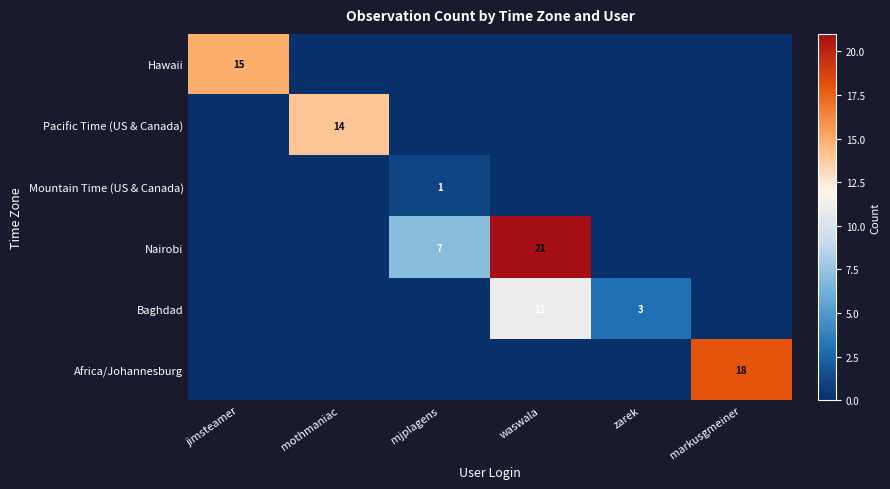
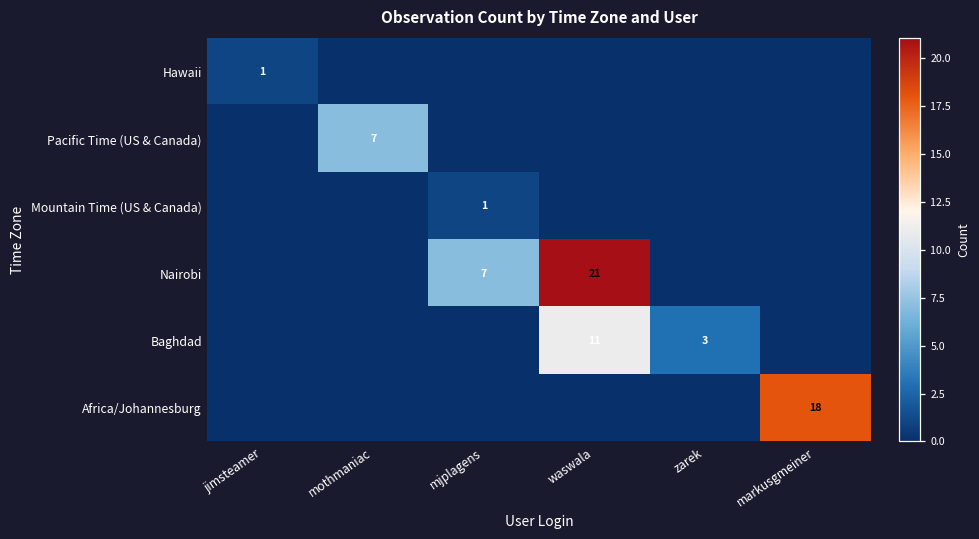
  {
    "Hawaii": {
-     "jimsteamer": 15
+     "jimsteamer": 1
    },
    "Pacific Time (US & Canada)": {
-     "mothmaniac": 14
+     "mothmaniac": 7
    },
    "Mountain Time (US & Canada)": {
      "mjplagens": 1
    },
    "Nairobi": {
      "mjplagens": 7,
      "waswala": 21
    },
    "Baghdad": {
      "zarek": 3
    },
    "Africa/Johannesburg": {
      "markusgmeiner": 18
    }
  }
